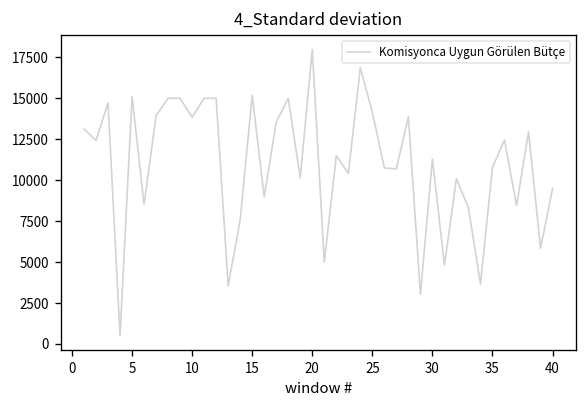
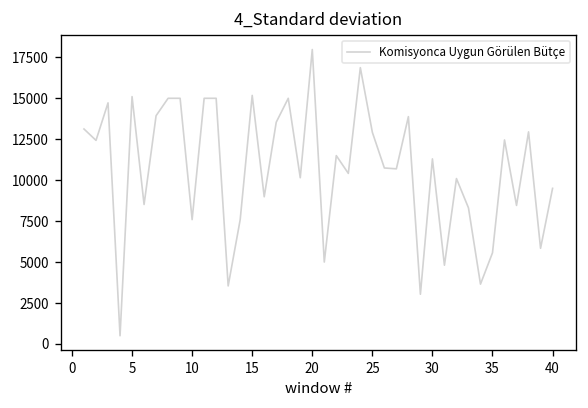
  {
    "5": 15100,
-   "10": 13800,
+   "10": 7600,
    "15": 15200,
    "20": 18000,
-   "25": 14100,
+   "25": 12900,
    "30": 11300,
-   "35": 10800,
+   "35": 5600,
    "40": 9500
  }
